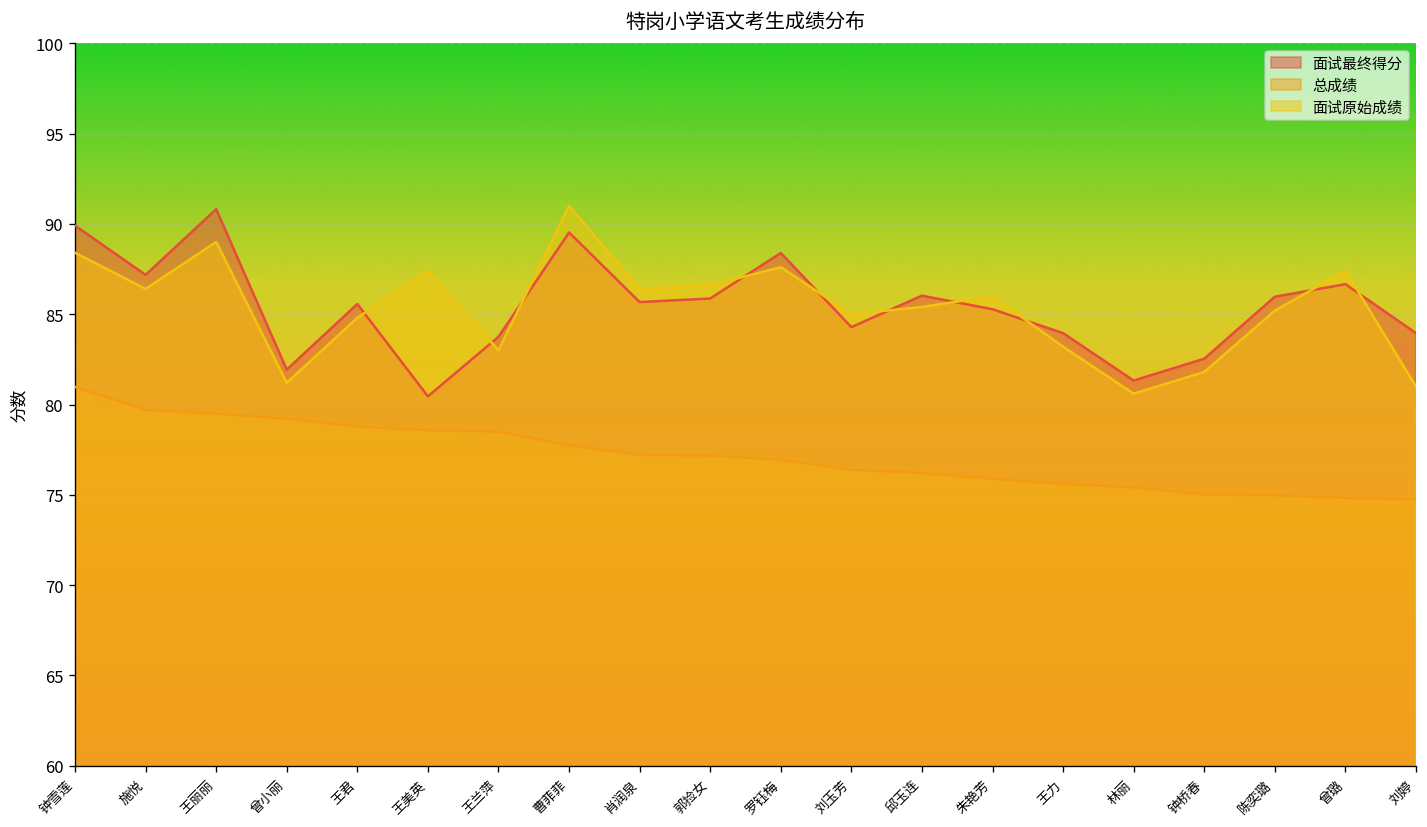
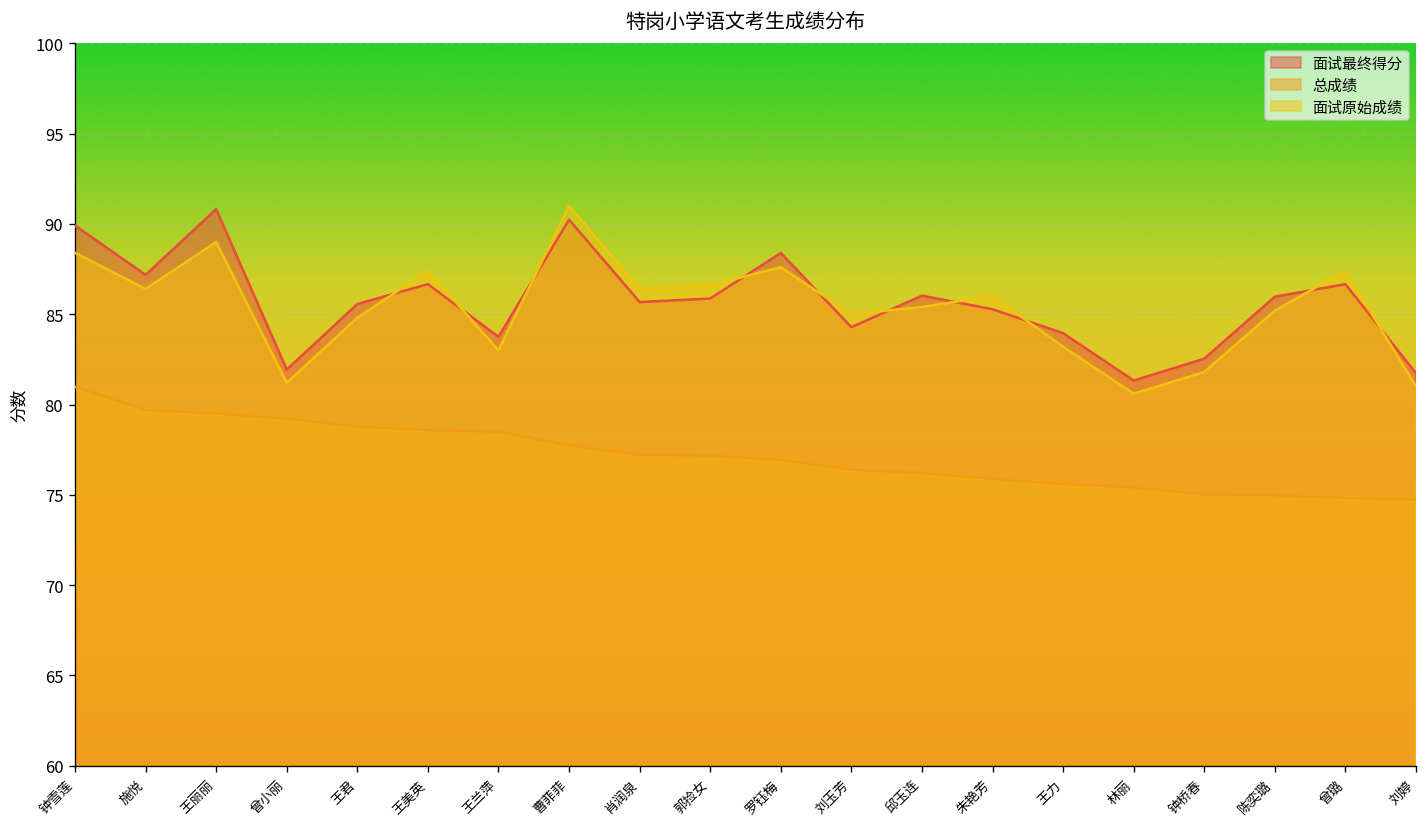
  {
    "面试最终得分": {
      "钟雪莲": 89.9,
      "施悦": 87.2,
      "王丽丽": 90.8,
      "曾小丽": 81.9,
      "王君": 85.6,
-     "王美英": 80.5,
+     "王美英": 86.7,
      "王兰萍": 83.7,
-     "曹菲菲": 89.5,
+     "曹菲菲": 90.2,
      "肖润泉": 85.7,
      "郭捡女": 85.9,
      "罗钰梅": 88.4,
      "刘玉芳": 84.3,
      "邱玉连": 86.0,
      "朱艳芳": 85.3,
      "王力": 83.9,
      "林丽": 81.3,
      "钟桥春": 82.5,
      "陈奕璐": 86.0,
      "曾璐": 86.7,
-     "刘婷": 84.0
+     "刘婷": 81.7
    }
  }
